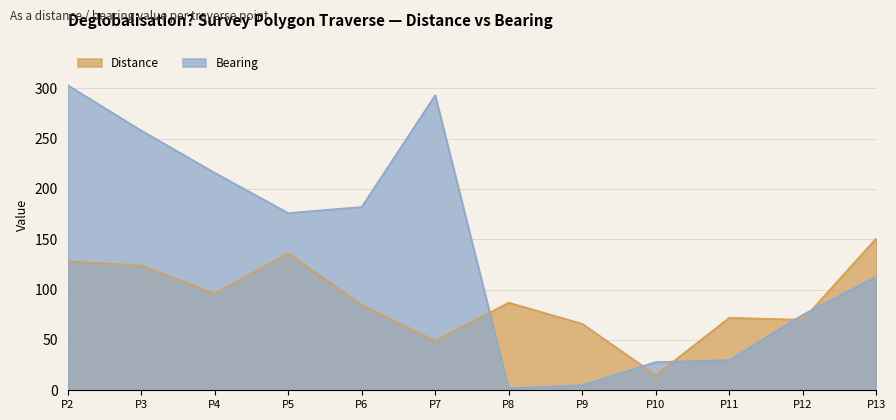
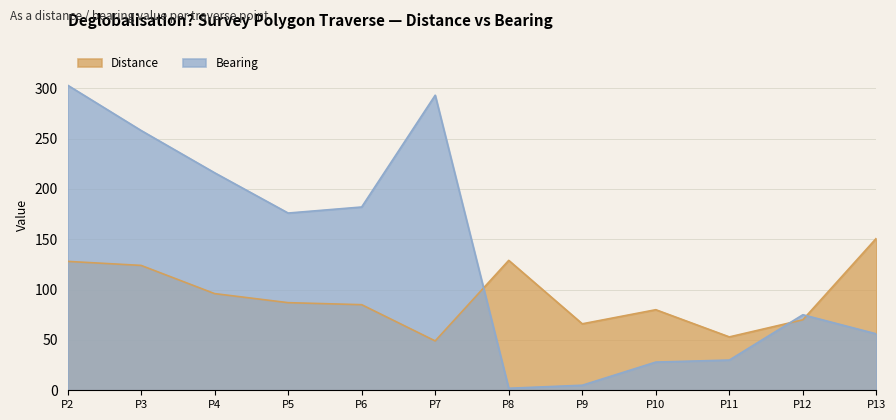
  {
    "Distance": {
      "P2": 128,
      "P3": 124,
      "P4": 96,
-     "P5": 136,
+     "P5": 87,
      "P6": 85,
      "P7": 49,
-     "P8": 87,
+     "P8": 129,
      "P9": 66,
-     "P10": 15,
-     "P11": 72,
+     "P10": 80,
+     "P11": 53,
      "P12": 70,
      "P13": 151
    },
    "Bearing": {
      "P2": 303,
      "P3": 258,
      "P4": 216,
      "P5": 176,
      "P6": 182,
      "P7": 293,
      "P8": 2,
      "P9": 5,
      "P10": 28,
      "P11": 30,
      "P12": 75,
-     "P13": 113
+     "P13": 56
    }
  }
